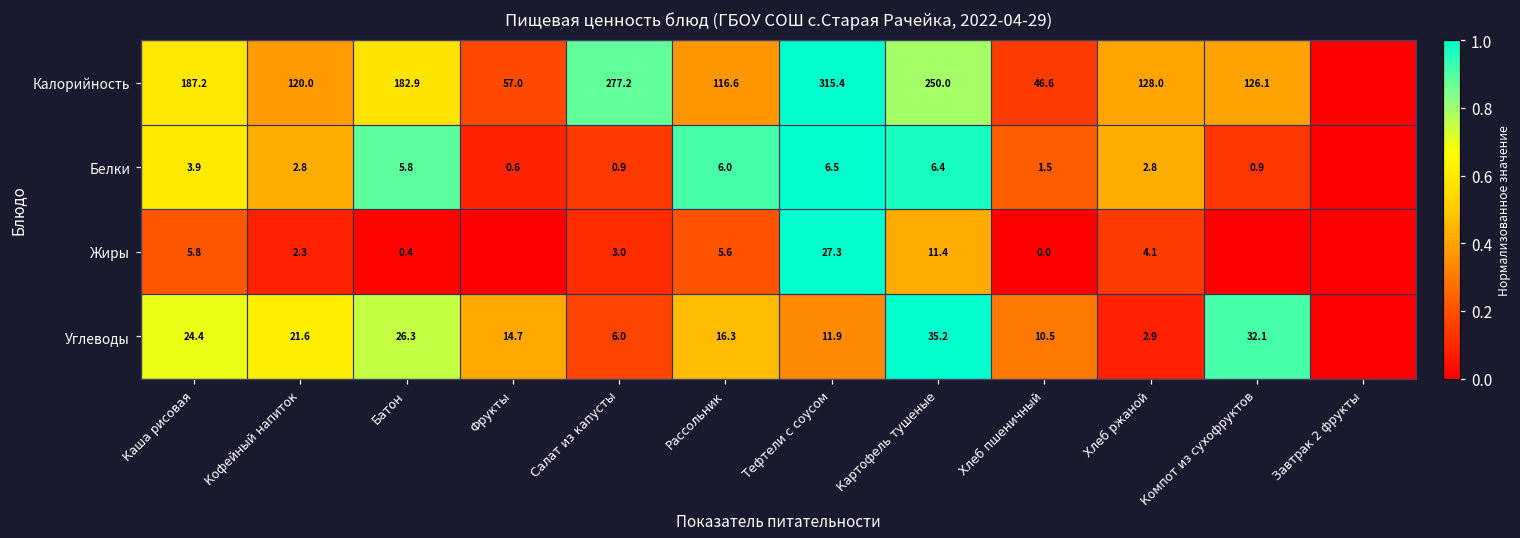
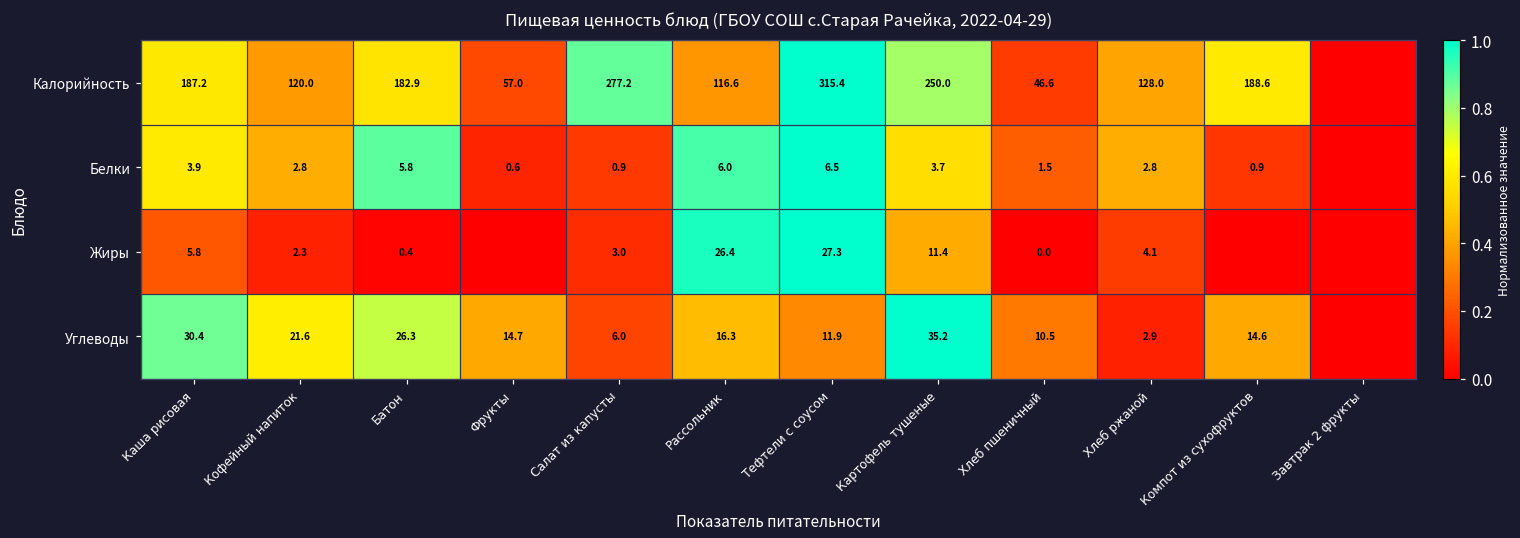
  {
    "Калорийность": {
      "Каша рисовая": 187.2,
      "Кофейный напиток": 120.0,
      "Батон": 182.9,
      "Фрукты": 57.0,
      "Салат из капусты": 277.2,
      "Рассольник": 116.6,
      "Тефтели с соусом": 315.4,
      "Картофель тушеные": 250.0,
      "Хлеб пшеничный": 46.6,
      "Хлеб ржаной": 128.0,
-     "Компот из сухофруктов": 126.1
+     "Компот из сухофруктов": 188.6
    },
    "Белки": {
      "Каша рисовая": 3.9,
      "Кофейный напиток": 2.8,
      "Батон": 5.8,
      "Фрукты": 0.6,
      "Салат из капусты": 0.9,
      "Рассольник": 6.0,
      "Тефтели с соусом": 6.5,
-     "Картофель тушеные": 6.4,
+     "Картофель тушеные": 3.7,
      "Хлеб пшеничный": 1.5,
      "Хлеб ржаной": 2.8,
      "Компот из сухофруктов": 0.9
    },
    "Жиры": {
      "Каша рисовая": 5.8,
      "Кофейный напиток": 2.3,
      "Батон": 0.4,
      "Салат из капусты": 3.0,
-     "Рассольник": 5.6,
+     "Рассольник": 26.4,
      "Тефтели с соусом": 27.3,
      "Картофель тушеные": 11.4,
      "Хлеб пшеничный": 0.0,
      "Хлеб ржаной": 4.1
    },
    "Углеводы": {
-     "Каша рисовая": 24.4,
+     "Каша рисовая": 30.4,
      "Кофейный напиток": 21.6,
      "Батон": 26.3,
      "Фрукты": 14.7,
      "Салат из капусты": 6.0,
      "Рассольник": 16.3,
      "Тефтели с соусом": 11.9,
      "Картофель тушеные": 35.2,
      "Хлеб пшеничный": 10.5,
      "Хлеб ржаной": 2.9,
-     "Компот из сухофруктов": 32.1
+     "Компот из сухофруктов": 14.6
    }
  }
